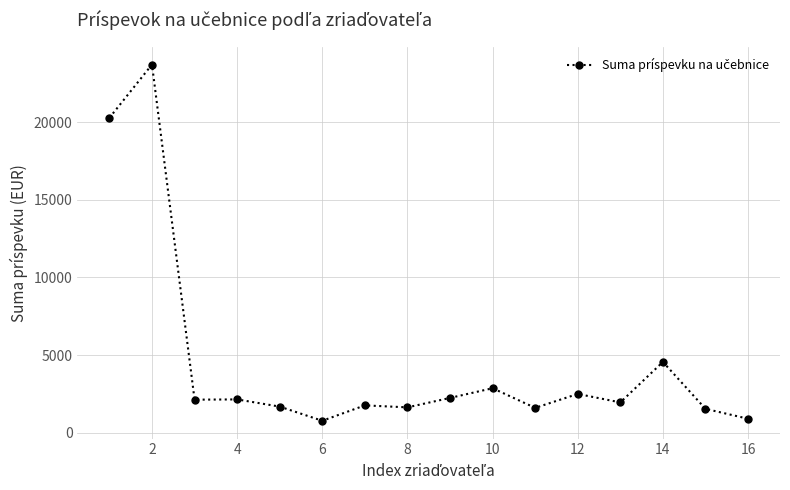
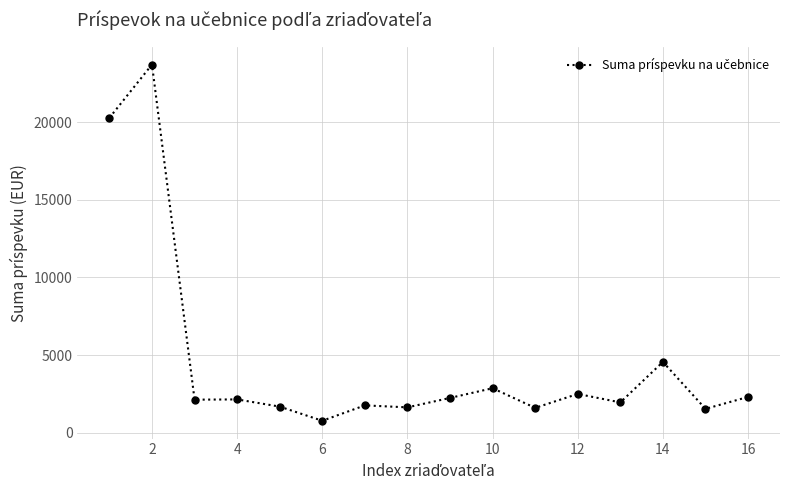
  {
    "2": 23700,
    "4": 2100,
    "6": 800,
    "8": 1600,
    "10": 2900,
    "12": 2500,
    "14": 4600,
-   "16": 900
+   "16": 2300
  }
